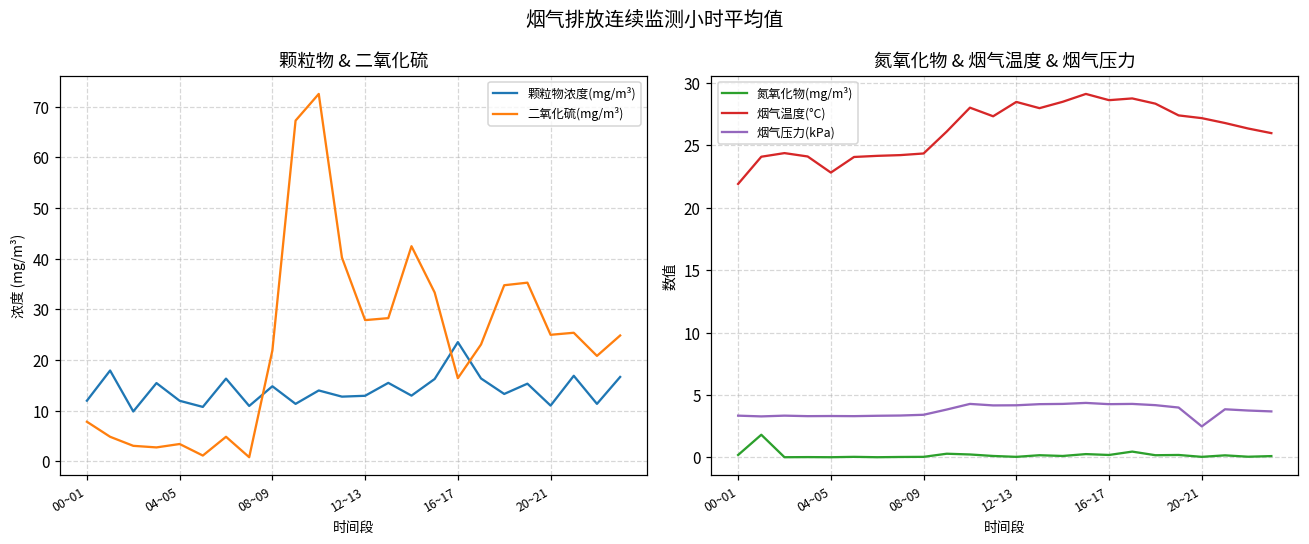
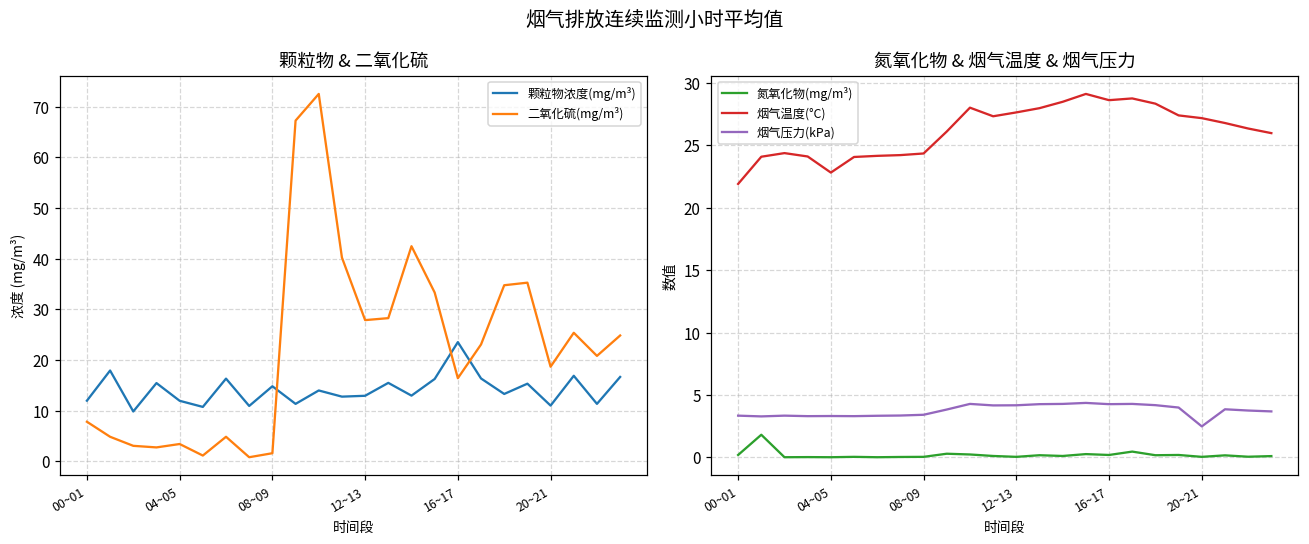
  {
    "颗粒物 & 二氧化硫": {
      "颗粒物浓度(mg/m³)": {
        "00~01": 12,
        "04~05": 12,
        "08~09": 15,
        "12~13": 13,
        "16~17": 24,
        "20~21": 11
      },
      "二氧化硫(mg/m³)": {
        "00~01": 8,
        "04~05": 3,
-       "08~09": 22,
+       "08~09": 2,
        "12~13": 28,
        "16~17": 16,
-       "20~21": 25
+       "20~21": 19
      }
    },
    "氮氧化物 & 烟气温度 & 烟气压力": {
      "氮氧化物(mg/m³)": {
        "00~01": 0.2,
        "04~05": 0.0,
        "08~09": 0.0,
        "12~13": 0.0,
        "16~17": 0.2,
        "20~21": 0.0
      },
      "烟气温度(°C)": {
        "00~01": 21.9,
        "04~05": 22.8,
        "08~09": 24.3,
-       "12~13": 28.5,
+       "12~13": 27.6,
        "16~17": 28.6,
        "20~21": 27.2
      },
      "烟气压力(kPa)": {
        "00~01": 3.3,
        "04~05": 3.3,
        "08~09": 3.4,
        "12~13": 4.2,
        "16~17": 4.3,
        "20~21": 2.5
      }
    }
  }
